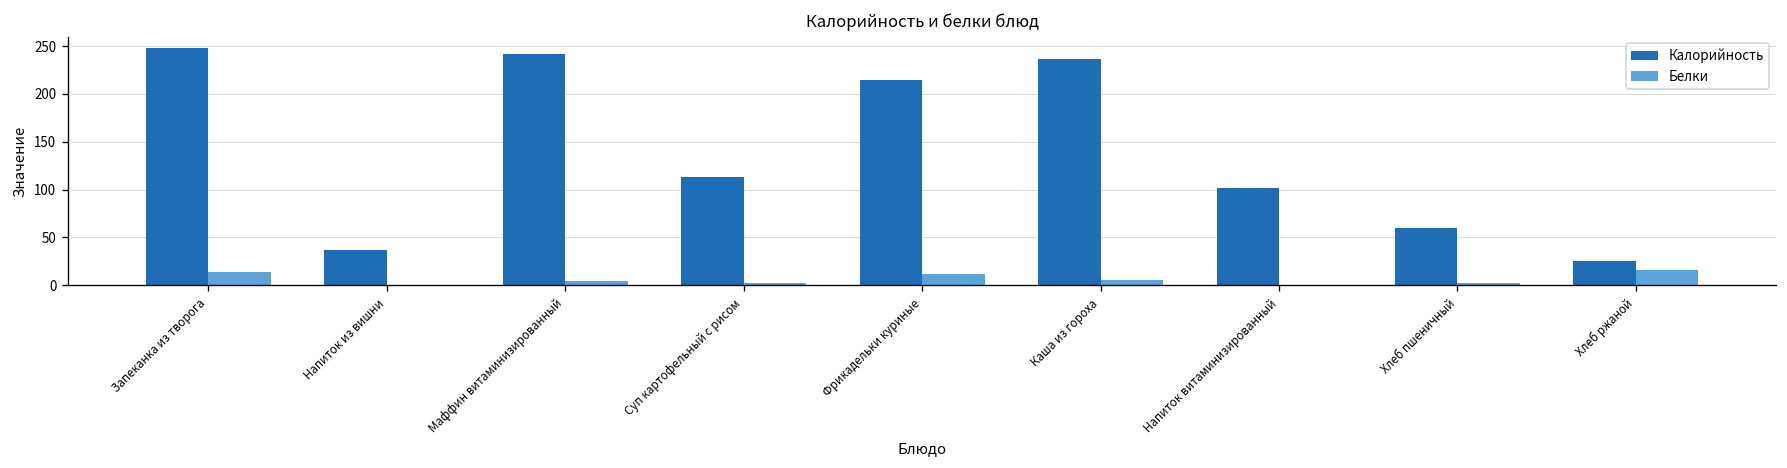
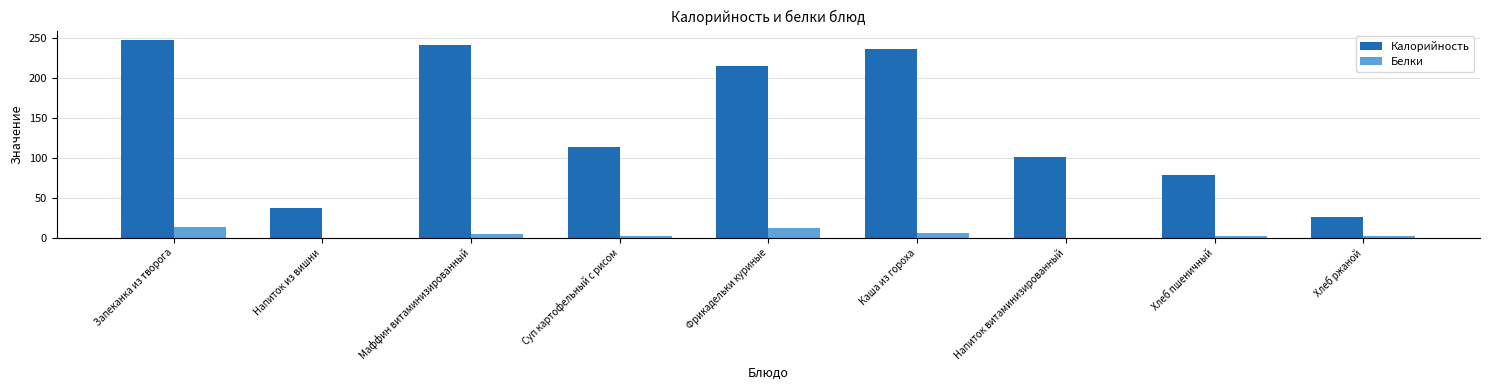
  {
    "Калорийность": {
      "Запеканка из творога": 250,
      "Напиток из вишни": 40,
      "Маффин витаминизированный": 240,
      "Суп картофельный с рисом": 110,
      "Фрикадельки куриные": 220,
      "Каша из гороха": 240,
      "Напиток витаминизированный": 100,
-     "Хлеб пшеничный": 60,
+     "Хлеб пшеничный": 80,
      "Хлеб ржаной": 30
    },
    "Белки": {
      "Запеканка из творога": 10,
      "Маффин витаминизированный": 0,
      "Фрикадельки куриные": 10,
      "Каша из гороха": 10,
      "Напиток витаминизированный": 0,
-     "Хлеб ржаной": 20
+     "Хлеб ржаной": 0
    }
  }
